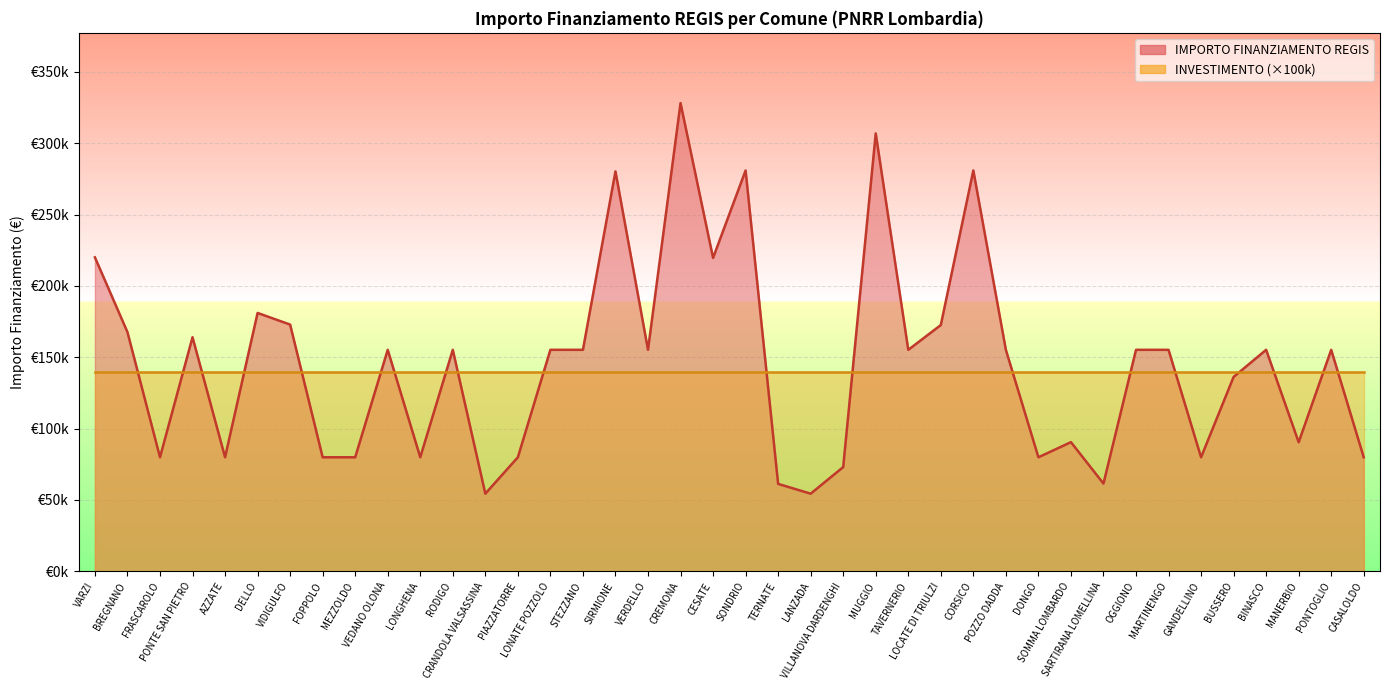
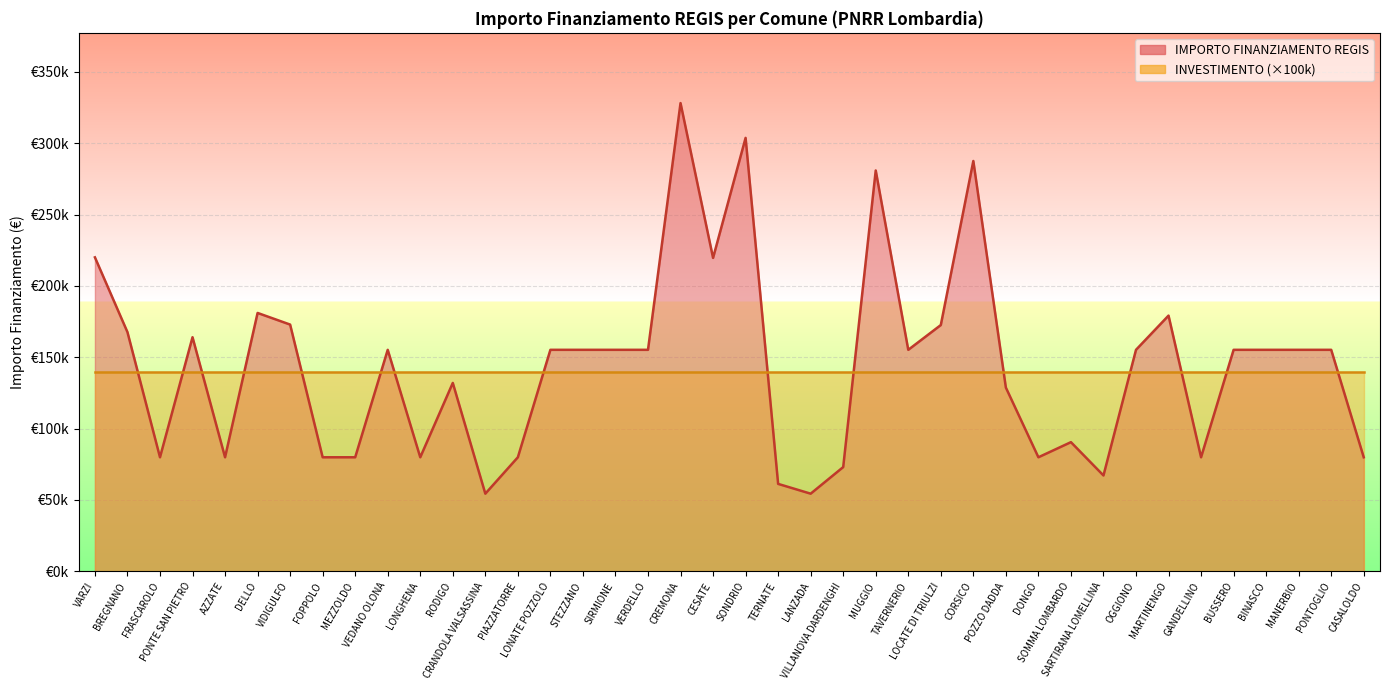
  {
    "IMPORTO FINANZIAMENTO REGIS": {
      "VARZI": "€220000",
      "BREGNANO": "€168000",
      "FRASCAROLO": "€80000",
      "PONTE SAN PIETRO": "€164000",
      "AZZATE": "€80000",
      "DELLO": "€181000",
      "VIDIGULFO": "€173000",
      "FOPPOLO": "€80000",
      "MEZZOLDO": "€80000",
      "VEDANO OLONA": "€155000",
      "LONGHENA": "€80000",
-     "RODIGO": "€155000",
+     "RODIGO": "€132000",
      "CRANDOLA VALSASSINA": "€54000",
      "PIAZZATORRE": "€80000",
      "LONATE POZZOLO": "€155000",
      "STEZZANO": "€155000",
-     "SIRMIONE": "€280000",
+     "SIRMIONE": "€155000",
      "VERDELLO": "€155000",
      "CREMONA": "€328000",
      "CESATE": "€220000",
-     "SONDRIO": "€281000",
+     "SONDRIO": "€304000",
      "TERNATE": "€61000",
      "LANZADA": "€54000",
      "VILLANOVA DARDENGHI": "€73000",
-     "MUGGIO": "€307000",
+     "MUGGIO": "€281000",
      "TAVERNERIO": "€155000",
      "LOCATE DI TRIULZI": "€173000",
-     "CORSICO": "€281000",
-     "POZZO DADDA": "€155000",
+     "CORSICO": "€288000",
+     "POZZO DADDA": "€129000",
      "DONGO": "€80000",
      "SOMMA LOMBARDO": "€91000",
-     "SARTIRANA LOMELLINA": "€61000",
+     "SARTIRANA LOMELLINA": "€67000",
      "OGGIONO": "€155000",
-     "MARTINENGO": "€155000",
+     "MARTINENGO": "€179000",
      "GANDELLINO": "€80000",
-     "BUSSERO": "€136000",
+     "BUSSERO": "€155000",
      "BINASCO": "€155000",
-     "MANERBIO": "€90000",
+     "MANERBIO": "€155000",
      "PONTOGLIO": "€155000",
      "CASALOLDO": "€80000"
    },
    "INVESTIMENTO (×100k)": {
      "VARZI": "€140000",
      "BREGNANO": "€140000",
      "FRASCAROLO": "€140000",
      "PONTE SAN PIETRO": "€140000",
      "AZZATE": "€140000",
      "DELLO": "€140000",
      "VIDIGULFO": "€140000",
      "FOPPOLO": "€140000",
      "MEZZOLDO": "€140000",
      "VEDANO OLONA": "€140000",
      "LONGHENA": "€140000",
      "RODIGO": "€140000",
      "CRANDOLA VALSASSINA": "€140000",
      "PIAZZATORRE": "€140000",
      "LONATE POZZOLO": "€140000",
      "STEZZANO": "€140000",
      "SIRMIONE": "€140000",
      "VERDELLO": "€140000",
      "CREMONA": "€140000",
      "CESATE": "€140000",
      "SONDRIO": "€140000",
      "TERNATE": "€140000",
      "LANZADA": "€140000",
      "VILLANOVA DARDENGHI": "€140000",
      "MUGGIO": "€140000",
      "TAVERNERIO": "€140000",
      "LOCATE DI TRIULZI": "€140000",
      "CORSICO": "€140000",
      "POZZO DADDA": "€140000",
      "DONGO": "€140000",
      "SOMMA LOMBARDO": "€140000",
      "SARTIRANA LOMELLINA": "€140000",
      "OGGIONO": "€140000",
      "MARTINENGO": "€140000",
      "GANDELLINO": "€140000",
      "BUSSERO": "€140000",
      "BINASCO": "€140000",
      "MANERBIO": "€140000",
      "PONTOGLIO": "€140000",
      "CASALOLDO": "€140000"
    }
  }
